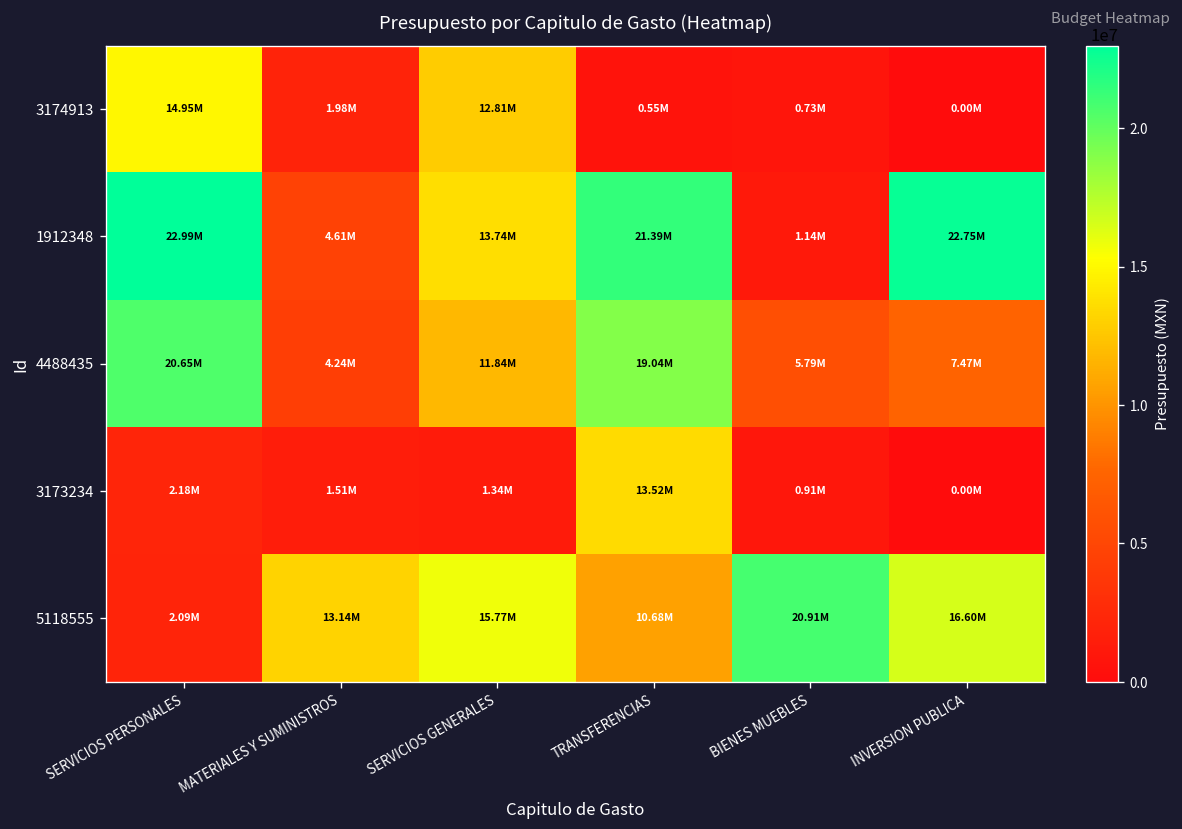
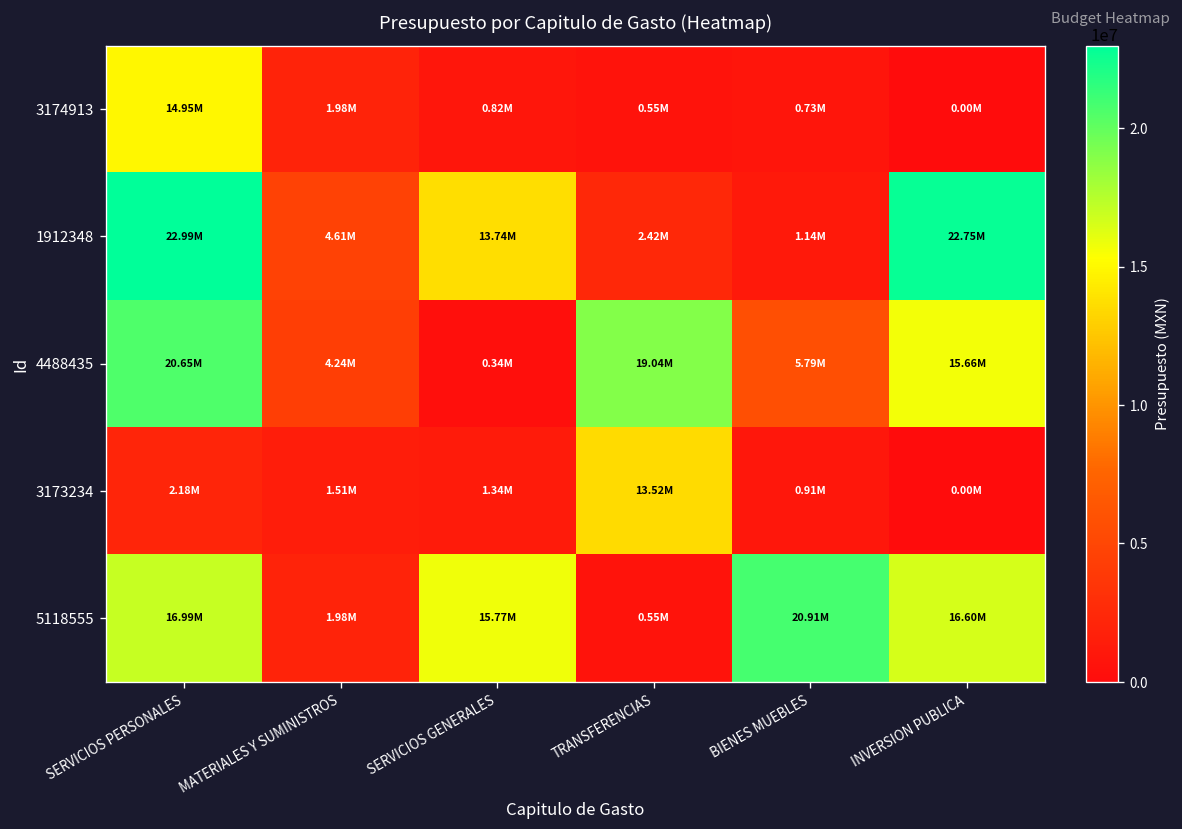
  {
    "3174913": {
      "SERVICIOS PERSONALES": "14.95M",
      "MATERIALES Y SUMINISTROS": "1.98M",
-     "SERVICIOS GENERALES": "12.81M",
+     "SERVICIOS GENERALES": "0.82M",
      "TRANSFERENCIAS": "0.55M",
      "BIENES MUEBLES": "0.73M",
      "INVERSION PUBLICA": "0.00M"
    },
    "1912348": {
      "SERVICIOS PERSONALES": "22.99M",
      "MATERIALES Y SUMINISTROS": "4.61M",
      "SERVICIOS GENERALES": "13.74M",
-     "TRANSFERENCIAS": "21.39M",
+     "TRANSFERENCIAS": "2.42M",
      "BIENES MUEBLES": "1.14M",
      "INVERSION PUBLICA": "22.75M"
    },
    "4488435": {
      "SERVICIOS PERSONALES": "20.65M",
      "MATERIALES Y SUMINISTROS": "4.24M",
-     "SERVICIOS GENERALES": "11.84M",
+     "SERVICIOS GENERALES": "0.34M",
      "TRANSFERENCIAS": "19.04M",
      "BIENES MUEBLES": "5.79M",
-     "INVERSION PUBLICA": "7.47M"
+     "INVERSION PUBLICA": "15.66M"
    },
    "3173234": {
      "SERVICIOS PERSONALES": "2.18M",
      "MATERIALES Y SUMINISTROS": "1.51M",
      "SERVICIOS GENERALES": "1.34M",
      "TRANSFERENCIAS": "13.52M",
      "BIENES MUEBLES": "0.91M",
      "INVERSION PUBLICA": "0.00M"
    },
    "5118555": {
-     "SERVICIOS PERSONALES": "2.09M",
-     "MATERIALES Y SUMINISTROS": "13.14M",
+     "SERVICIOS PERSONALES": "16.99M",
+     "MATERIALES Y SUMINISTROS": "1.98M",
      "SERVICIOS GENERALES": "15.77M",
-     "TRANSFERENCIAS": "10.68M",
+     "TRANSFERENCIAS": "0.55M",
      "BIENES MUEBLES": "20.91M",
      "INVERSION PUBLICA": "16.60M"
    }
  }
